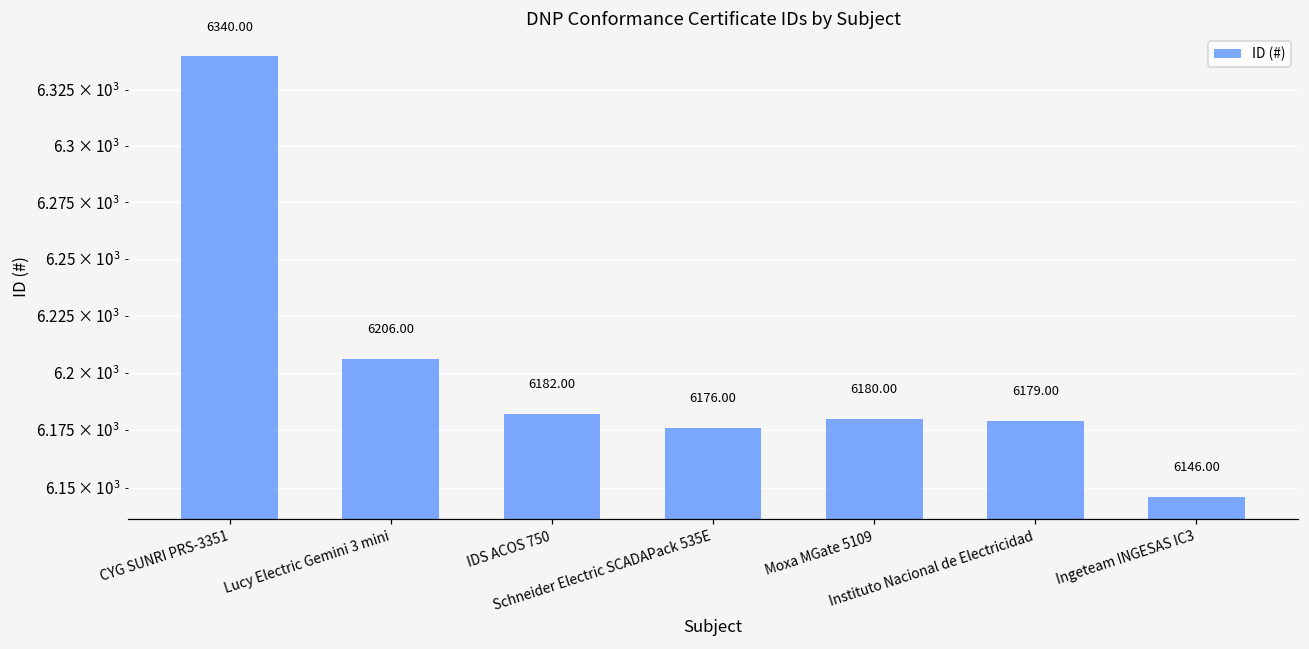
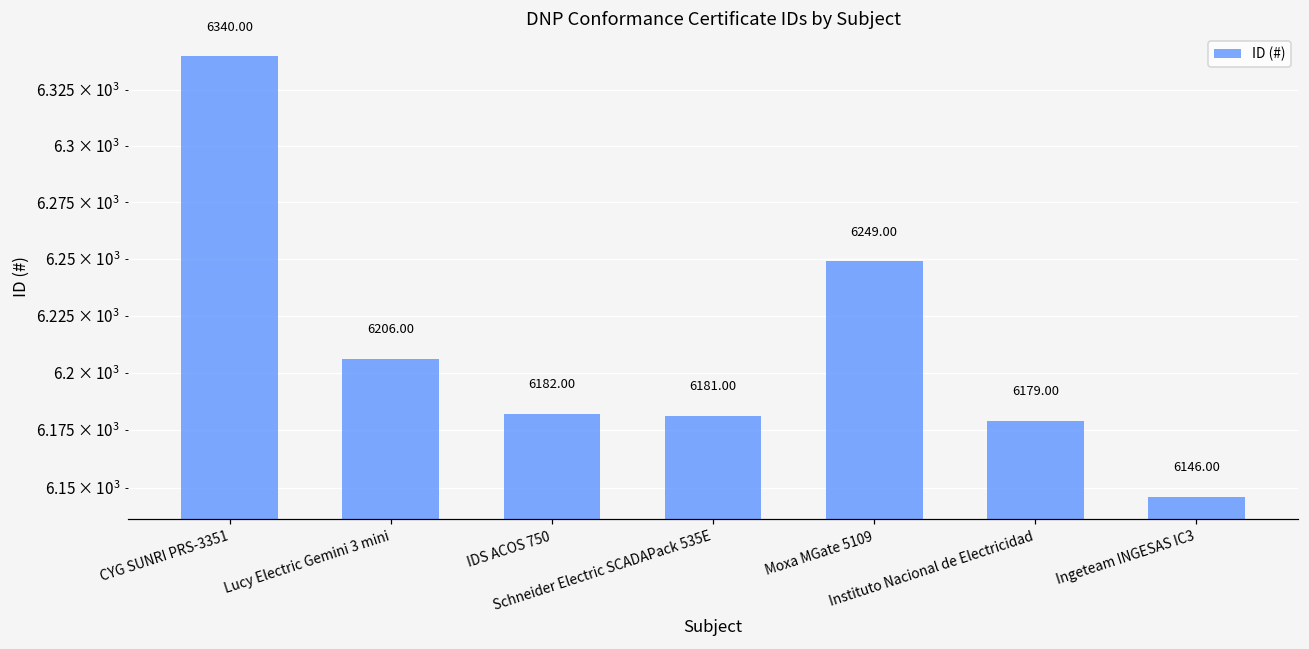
  {
    "CYG SUNRI PRS-3351": 6340.00,
    "Lucy Electric Gemini 3 mini": 6206.00,
    "IDS ACOS 750": 6182.00,
-   "Schneider Electric SCADAPack 535E": 6176.00,
-   "Moxa MGate 5109": 6180.00,
+   "Schneider Electric SCADAPack 535E": 6181.00,
+   "Moxa MGate 5109": 6249.00,
    "Instituto Nacional de Electricidad": 6179.00,
    "Ingeteam INGESAS IC3": 6146.00
  }
